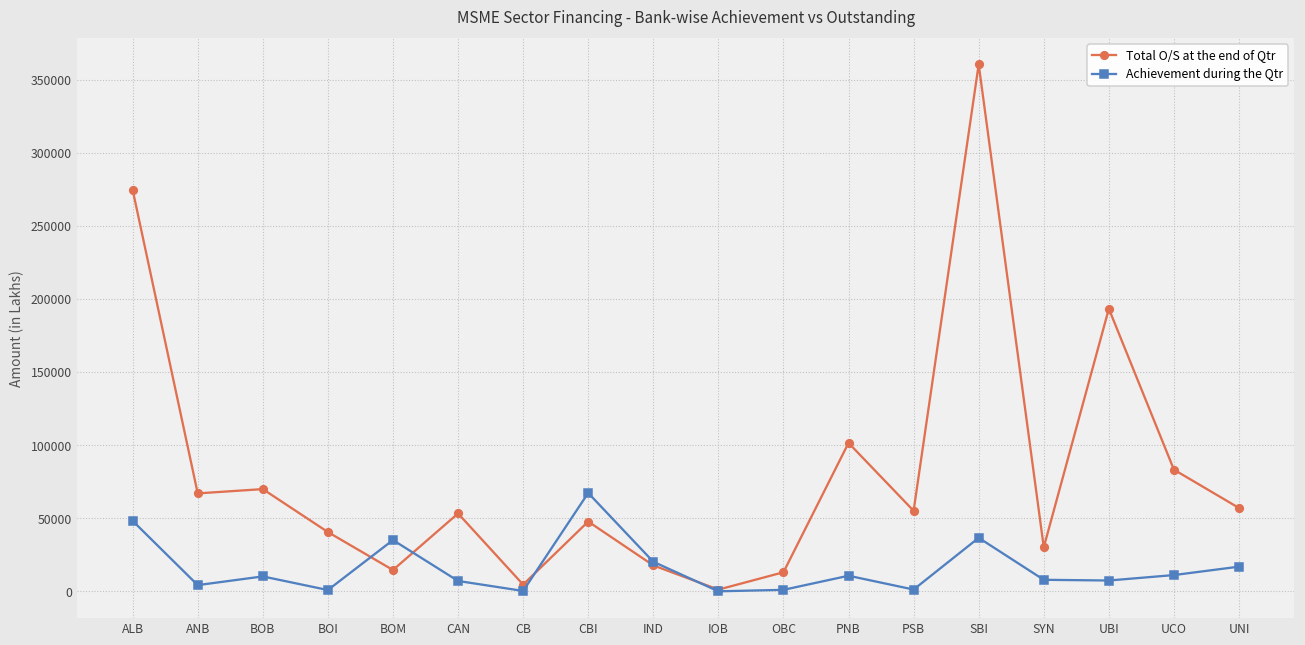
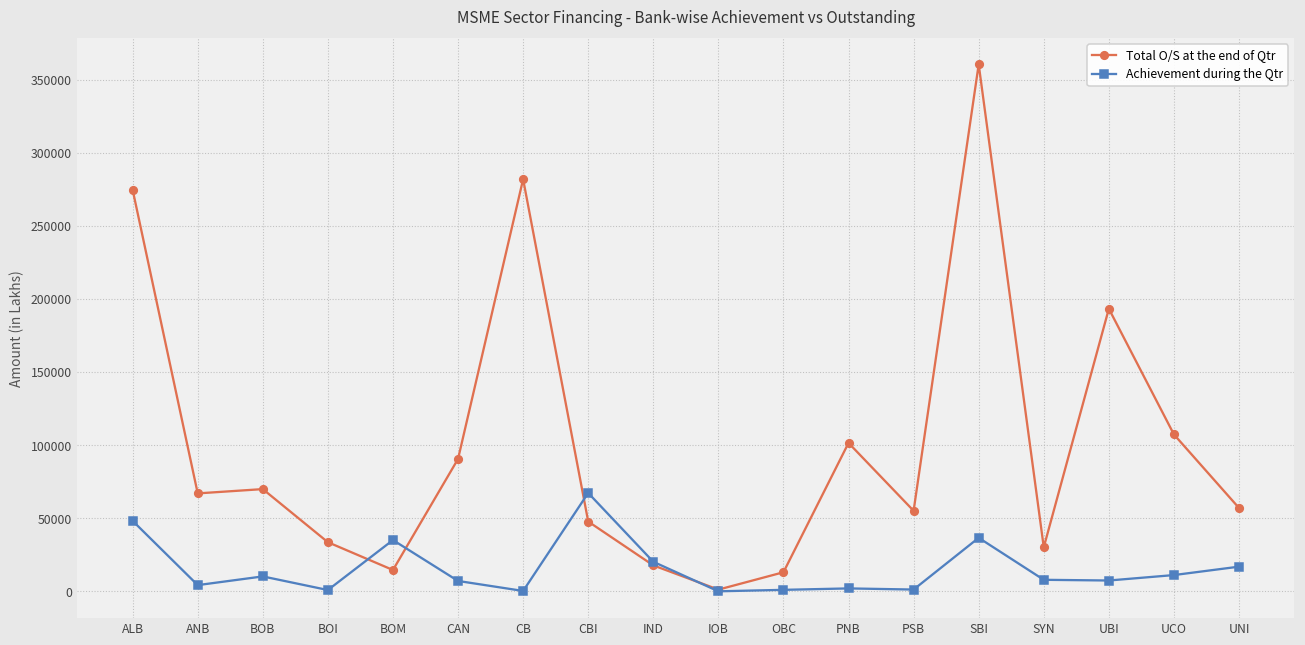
  {
    "Total O/S at the end of Qtr": {
      "ALB": 275000,
      "ANB": 67000,
      "BOB": 70000,
-     "BOI": 41000,
+     "BOI": 34000,
      "BOM": 15000,
-     "CAN": 53000,
-     "CB": 5000,
+     "CAN": 91000,
+     "CB": 282000,
      "CBI": 48000,
      "IND": 18000,
      "OBC": 13000,
      "PNB": 102000,
      "PSB": 55000,
      "SBI": 361000,
      "SYN": 30000,
      "UBI": 193000,
-     "UCO": 83000,
+     "UCO": 107000,
      "UNI": 57000
    },
    "Achievement during the Qtr": {
      "ALB": 48000,
      "ANB": 4000,
      "BOB": 10000,
      "BOI": 1000,
      "BOM": 35000,
      "CAN": 7000,
      "CB": 0,
      "CBI": 67000,
      "IND": 20000,
      "OBC": 1000,
-     "PNB": 11000,
+     "PNB": 2000,
      "PSB": 1000,
      "SBI": 37000,
      "SYN": 8000,
      "UBI": 7000,
      "UCO": 11000,
      "UNI": 17000
    }
  }
